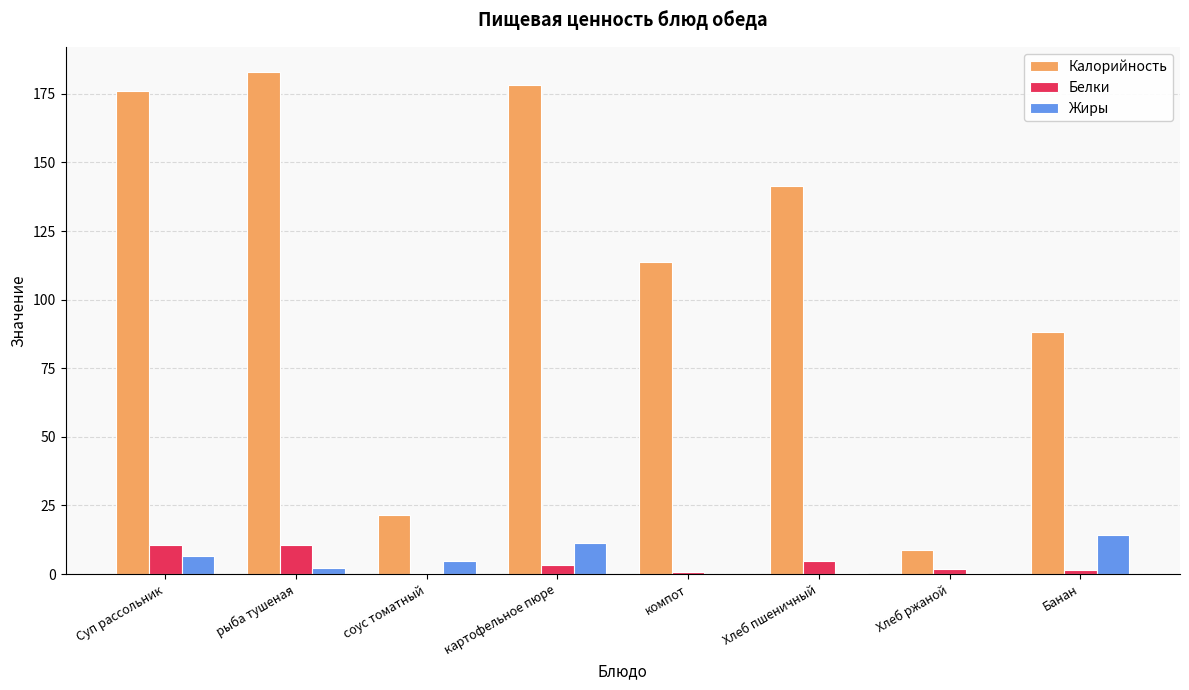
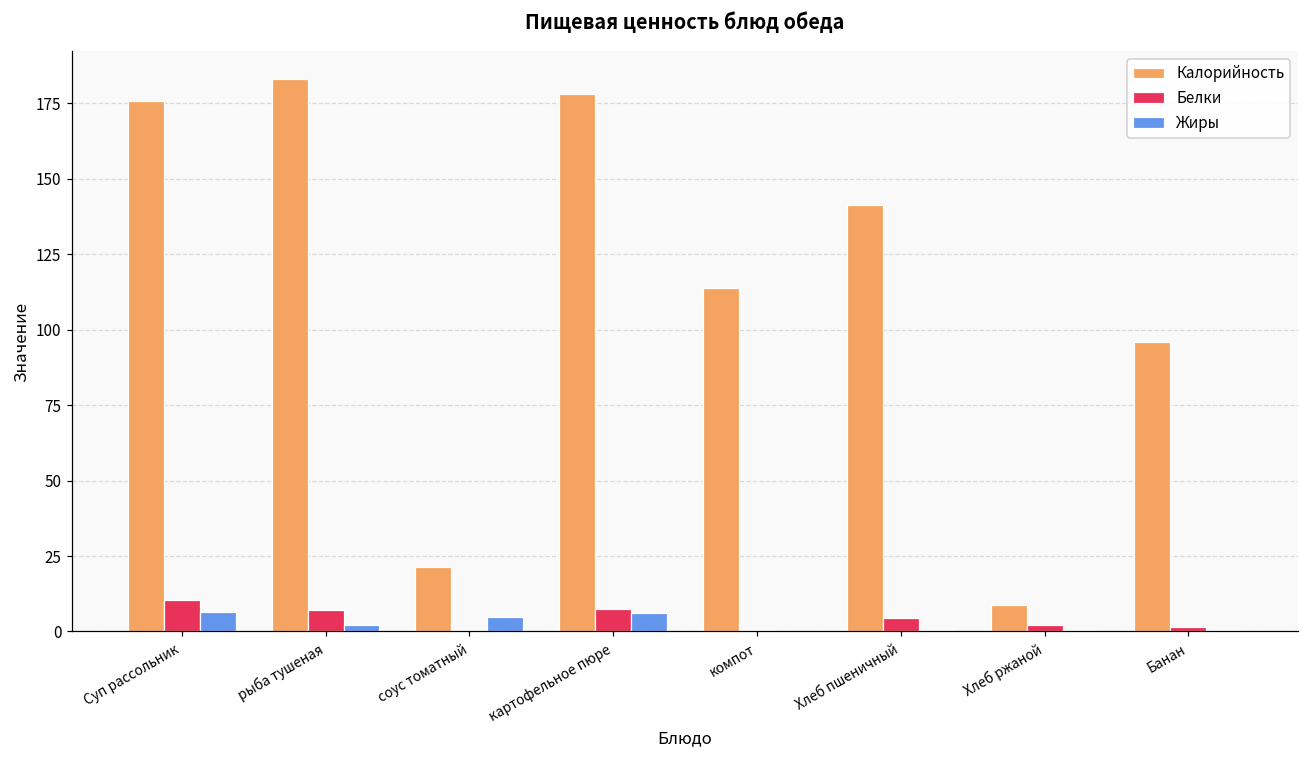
  {
    "Калорийность": {
      "Суп рассольник": 176,
      "рыба тушеная": 183,
      "соус томатный": 22,
      "картофельное пюре": 178,
      "компот": 114,
      "Хлеб пшеничный": 141,
      "Хлеб ржаной": 9,
-     "Банан": 88
+     "Банан": 96
    },
    "Белки": {
      "Суп рассольник": 11,
-     "рыба тушеная": 11,
-     "картофельное пюре": 3,
+     "рыба тушеная": 7,
+     "картофельное пюре": 7,
      "Хлеб пшеничный": 5,
      "Хлеб ржаной": 2,
      "Банан": 2
    },
    "Жиры": {
      "Суп рассольник": 7,
      "рыба тушеная": 2,
      "соус томатный": 5,
-     "картофельное пюре": 11,
+     "картофельное пюре": 6,
      "компот": 0,
-     "Банан": 14
+     "Банан": 1
    }
  }
